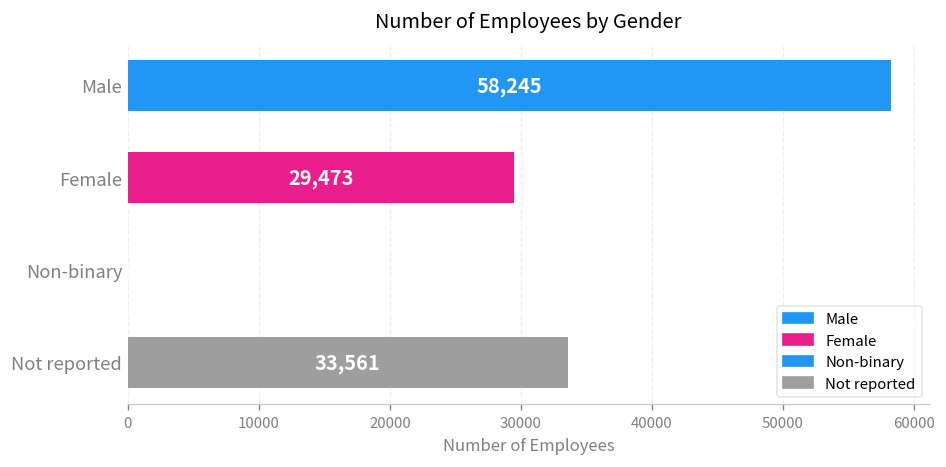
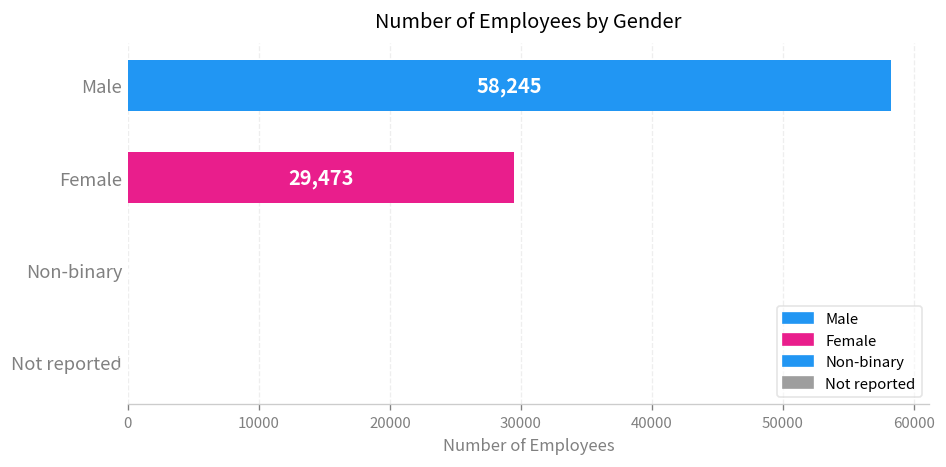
  {
-   "Not reported": 33600
+   "Not reported": 0
  }
